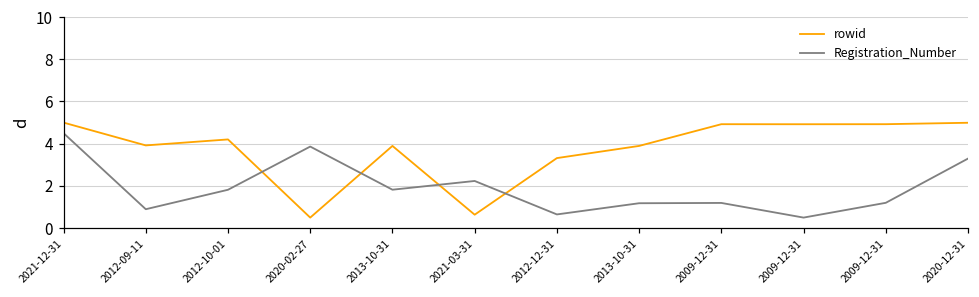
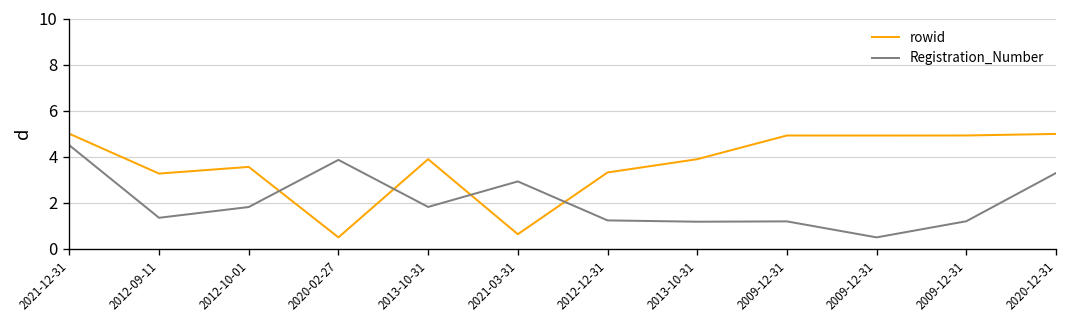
  {
    "rowid": {
      "2021-12-31": 5.0,
-     "2012-09-11": 3.9,
-     "2012-10-01": 4.2,
+     "2012-09-11": 3.3,
+     "2012-10-01": 3.6,
      "2020-02-27": 0.5,
      "2021-03-31": 0.6,
      "2012-12-31": 3.3,
      "2020-12-31": 5.0
    },
    "Registration_Number": {
      "2021-12-31": 4.5,
-     "2012-09-11": 0.9,
+     "2012-09-11": 1.4,
      "2012-10-01": 1.8,
      "2020-02-27": 3.9,
-     "2021-03-31": 2.2,
-     "2012-12-31": 0.7,
+     "2021-03-31": 2.9,
+     "2012-12-31": 1.2,
      "2020-12-31": 3.3
    }
  }
